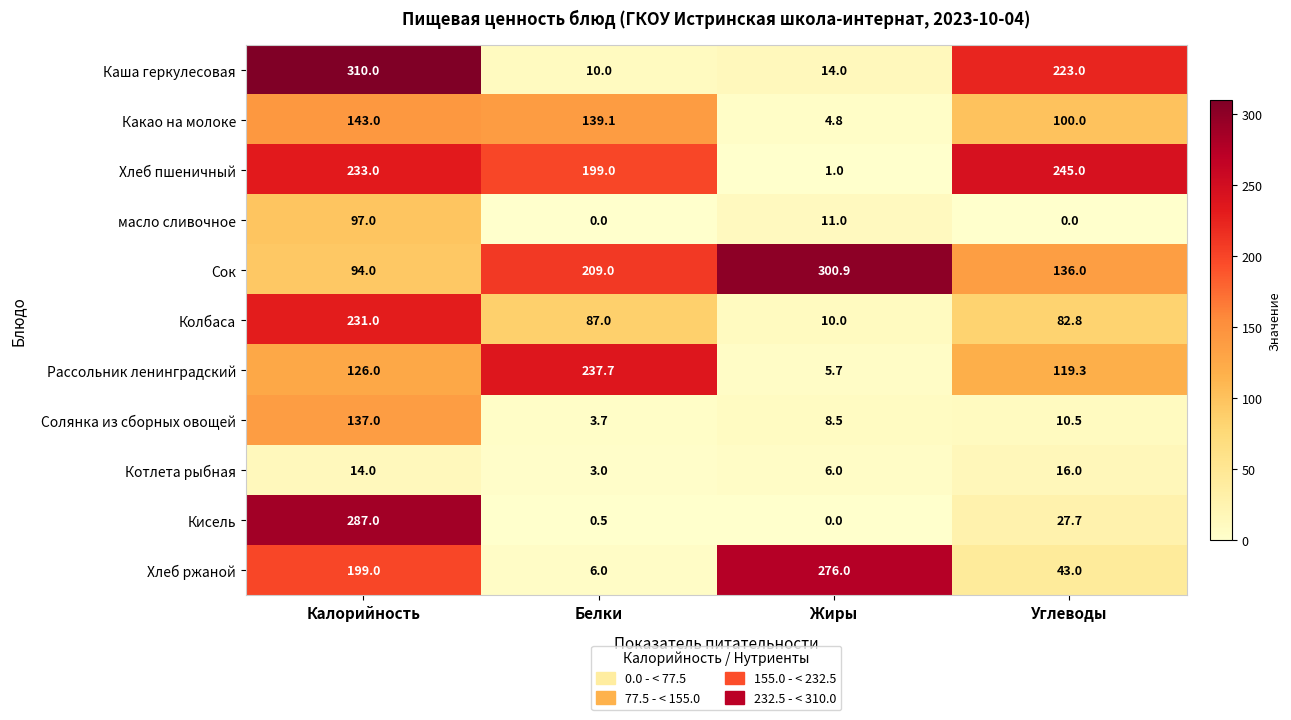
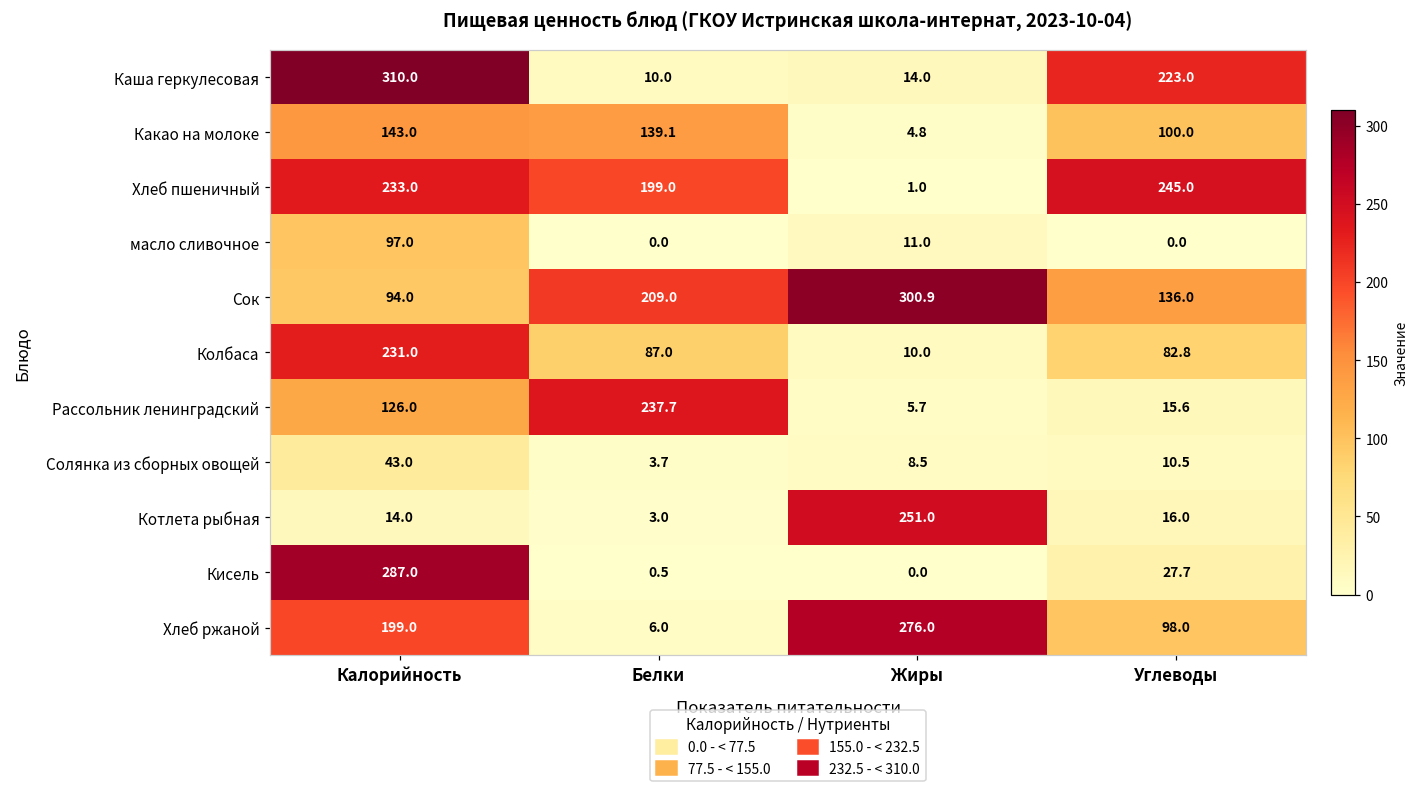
  {
    "Каша геркулесовая": {
      "Калорийность": 310.0,
      "Белки": 10.0,
      "Жиры": 14.0,
      "Углеводы": 223.0
    },
    "Какао на молоке": {
      "Калорийность": 143.0,
      "Белки": 139.1,
      "Жиры": 4.8,
      "Углеводы": 100.0
    },
    "Хлеб пшеничный": {
      "Калорийность": 233.0,
      "Белки": 199.0,
      "Жиры": 1.0,
      "Углеводы": 245.0
    },
    "масло сливочное": {
      "Калорийность": 97.0,
      "Белки": 0.0,
      "Жиры": 11.0,
      "Углеводы": 0.0
    },
    "Сок": {
      "Калорийность": 94.0,
      "Белки": 209.0,
      "Жиры": 300.9,
      "Углеводы": 136.0
    },
    "Колбаса": {
      "Калорийность": 231.0,
      "Белки": 87.0,
      "Жиры": 10.0,
      "Углеводы": 82.8
    },
    "Рассольник ленинградский": {
      "Калорийность": 126.0,
      "Белки": 237.7,
      "Жиры": 5.7,
-     "Углеводы": 119.3
+     "Углеводы": 15.6
    },
    "Солянка из сборных овощей": {
-     "Калорийность": 137.0,
+     "Калорийность": 43.0,
      "Белки": 3.7,
      "Жиры": 8.5,
      "Углеводы": 10.5
    },
    "Котлета рыбная": {
      "Калорийность": 14.0,
      "Белки": 3.0,
-     "Жиры": 6.0,
+     "Жиры": 251.0,
      "Углеводы": 16.0
    },
    "Кисель": {
      "Калорийность": 287.0,
      "Белки": 0.5,
      "Жиры": 0.0,
      "Углеводы": 27.7
    },
    "Хлеб ржаной": {
      "Калорийность": 199.0,
      "Белки": 6.0,
      "Жиры": 276.0,
-     "Углеводы": 43.0
+     "Углеводы": 98.0
    }
  }
